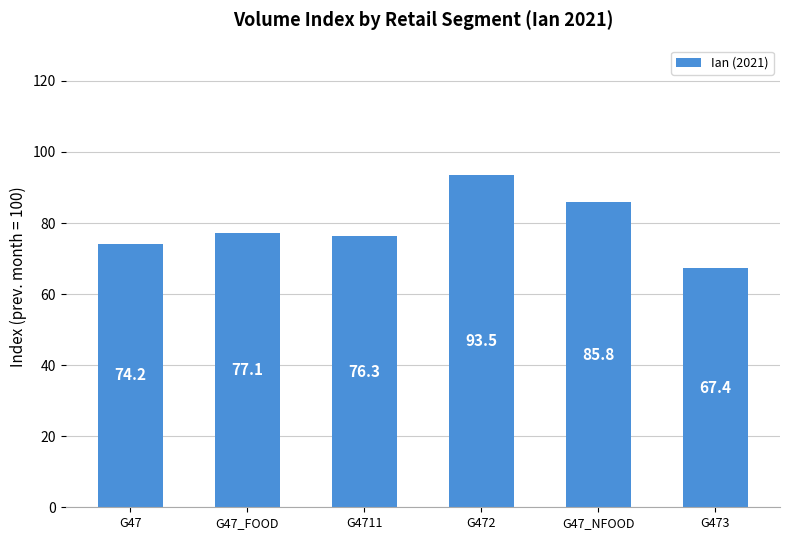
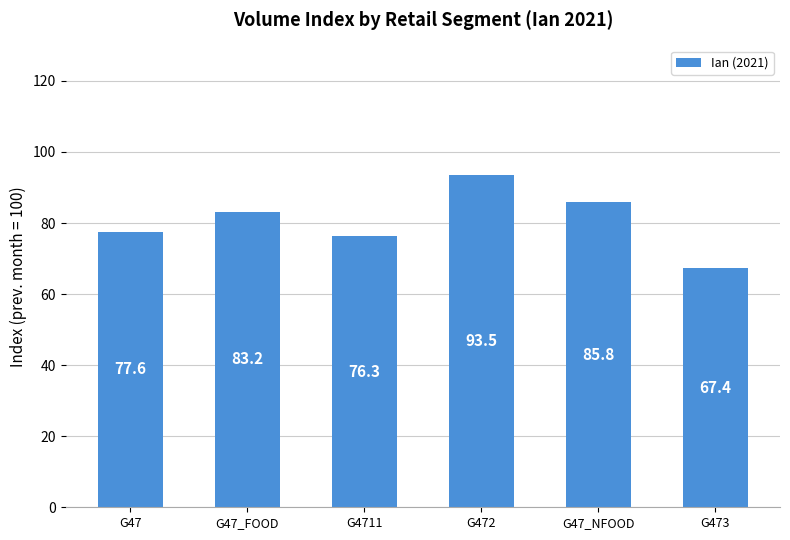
  {
-   "G47": 74.2,
-   "G47_FOOD": 77.1,
+   "G47": 77.6,
+   "G47_FOOD": 83.2,
    "G4711": 76.3,
    "G472": 93.5,
    "G47_NFOOD": 85.8,
    "G473": 67.4
  }
